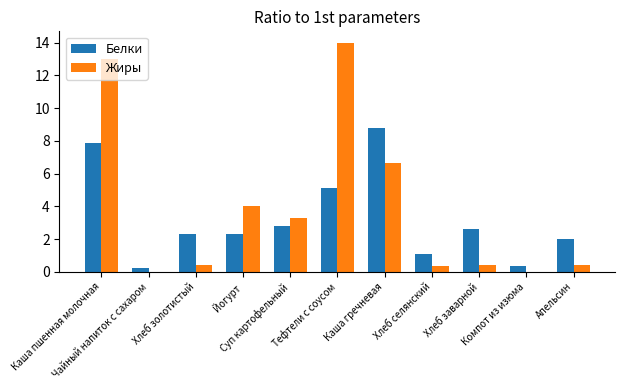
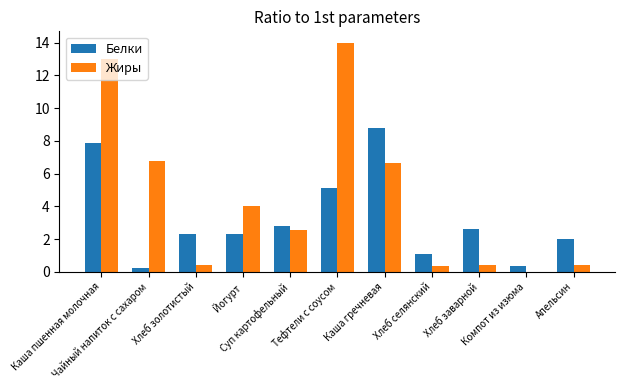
  {
    "Белки": {
      "Каша пшенная молочная": 7.9,
      "Чайный напиток с сахаром": 0.2,
      "Хлеб золотистый": 2.3,
      "Йогурт": 2.3,
      "Суп картофельный": 2.8,
      "Тефтели с соусом": 5.1,
      "Каша гречневая": 8.8,
      "Хлеб селянский": 1.1,
      "Хлеб заварной": 2.6,
      "Компот из изюма": 0.4,
      "Апельсин": 2.0
    },
    "Жиры": {
-     "Чайный напиток с сахаром": 0.0,
+     "Чайный напиток с сахаром": 6.8,
      "Хлеб золотистый": 0.4,
      "Йогурт": 4.0,
-     "Суп картофельный": 3.3,
+     "Суп картофельный": 2.6,
      "Тефтели с соусом": 14.0,
      "Каша гречневая": 6.6,
      "Хлеб селянский": 0.3,
      "Хлеб заварной": 0.4,
      "Компот из изюма": 0.0,
      "Апельсин": 0.4
    }
  }
